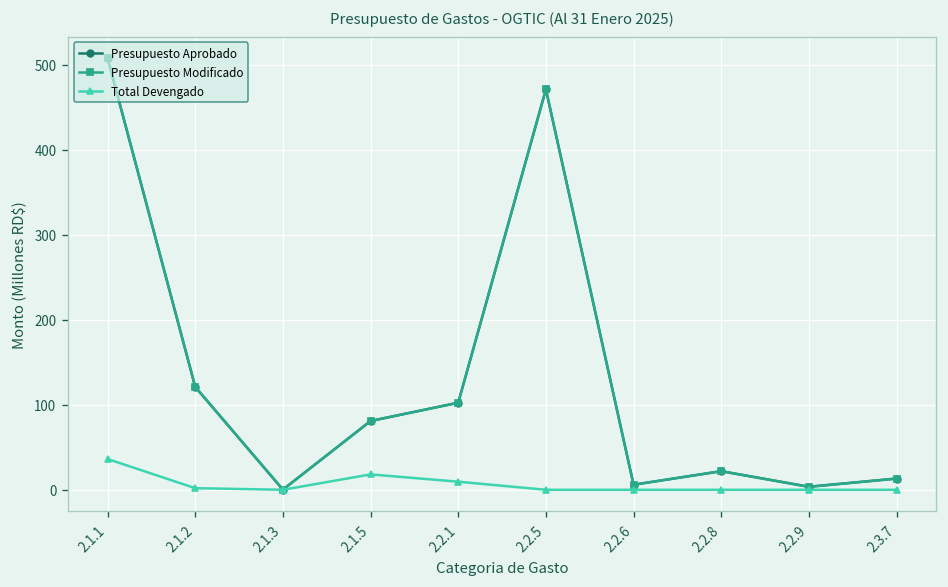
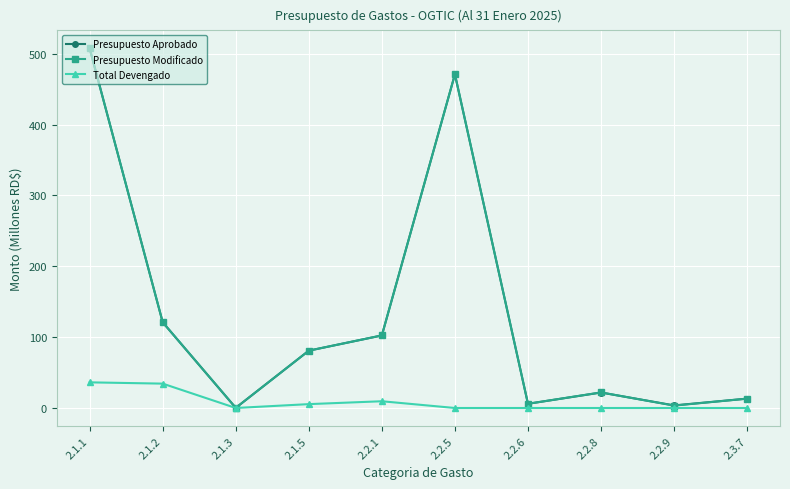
  {
    "Total Devengado": {
      "2.1.1": 40,
-     "2.1.2": 0,
-     "2.1.5": 20,
+     "2.1.2": 30,
+     "2.1.5": 10,
      "2.2.1": 10,
      "2.2.5": 0,
      "2.2.6": 0,
      "2.2.8": 0,
      "2.3.7": 0
    }
  }
